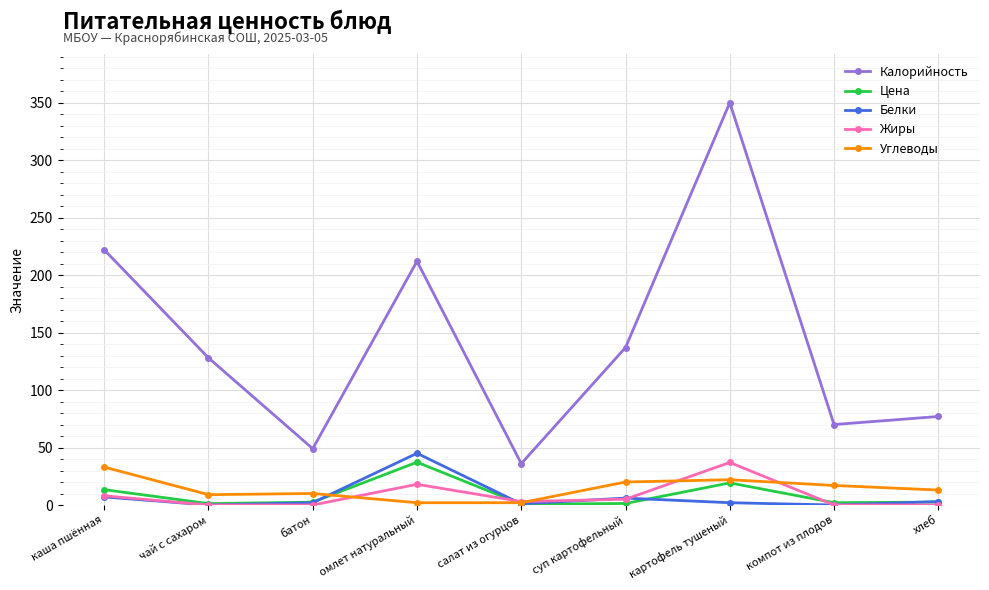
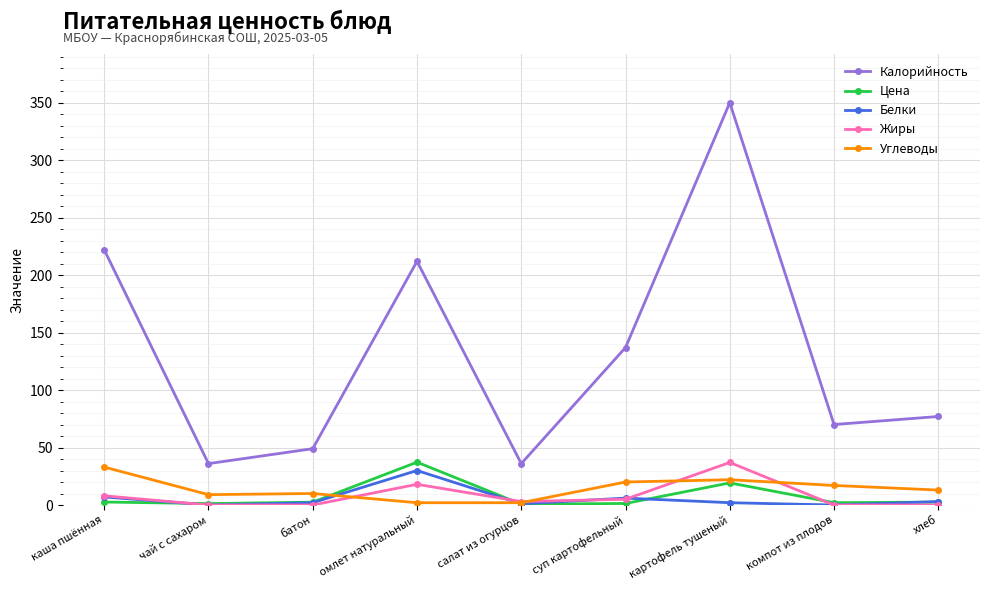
  {
    "Калорийность": {
      "каша пшённая": 222,
-     "чай с сахаром": 128,
+     "чай с сахаром": 36,
      "батон": 49,
      "омлет натуральный": 212,
      "салат из огурцов": 36,
      "суп картофельный": 137,
      "картофель тушеный": 350,
      "компот из плодов": 70,
      "хлеб": 77
    },
    "Цена": {
-     "каша пшённая": 13,
+     "каша пшённая": 3,
      "омлет натуральный": 37,
      "суп картофельный": 1,
      "картофель тушеный": 19
    },
    "Белки": {
-     "омлет натуральный": 45,
+     "омлет натуральный": 30,
      "картофель тушеный": 2
    },
    "Жиры": {
      "омлет натуральный": 18,
      "картофель тушеный": 37,
      "хлеб": 0
    },
    "Углеводы": {
      "каша пшённая": 33,
      "чай с сахаром": 9,
      "батон": 10,
      "омлет натуральный": 2,
      "суп картофельный": 20,
      "картофель тушеный": 22,
      "компот из плодов": 17,
      "хлеб": 13
    }
  }
